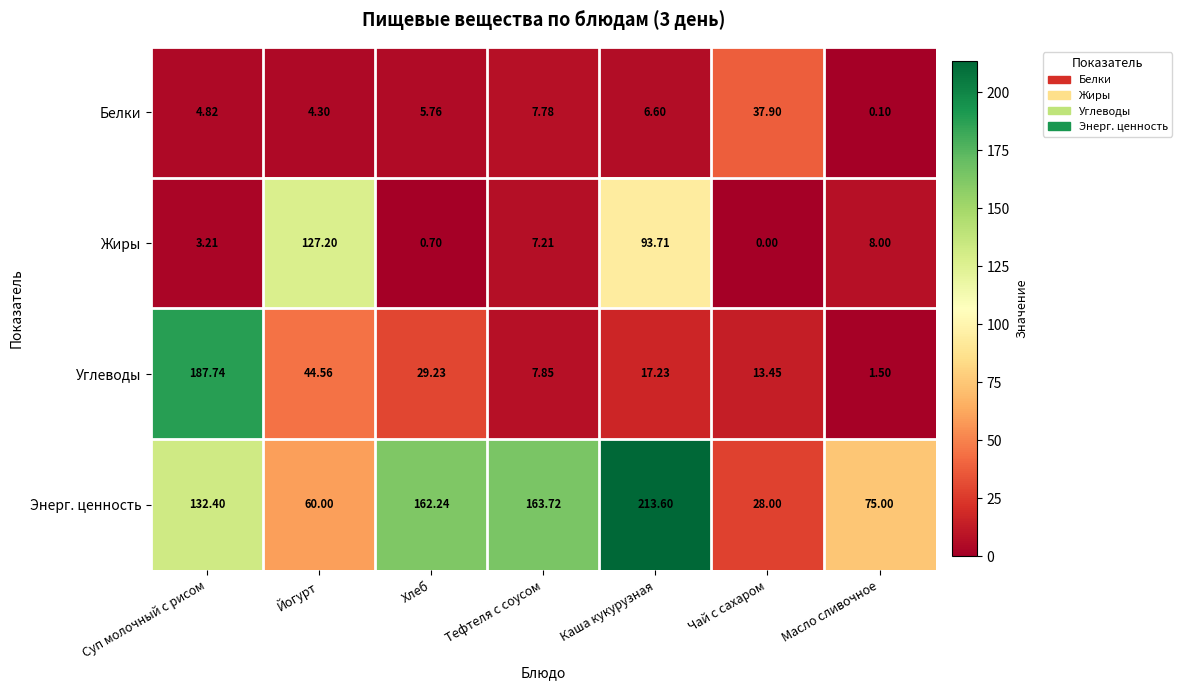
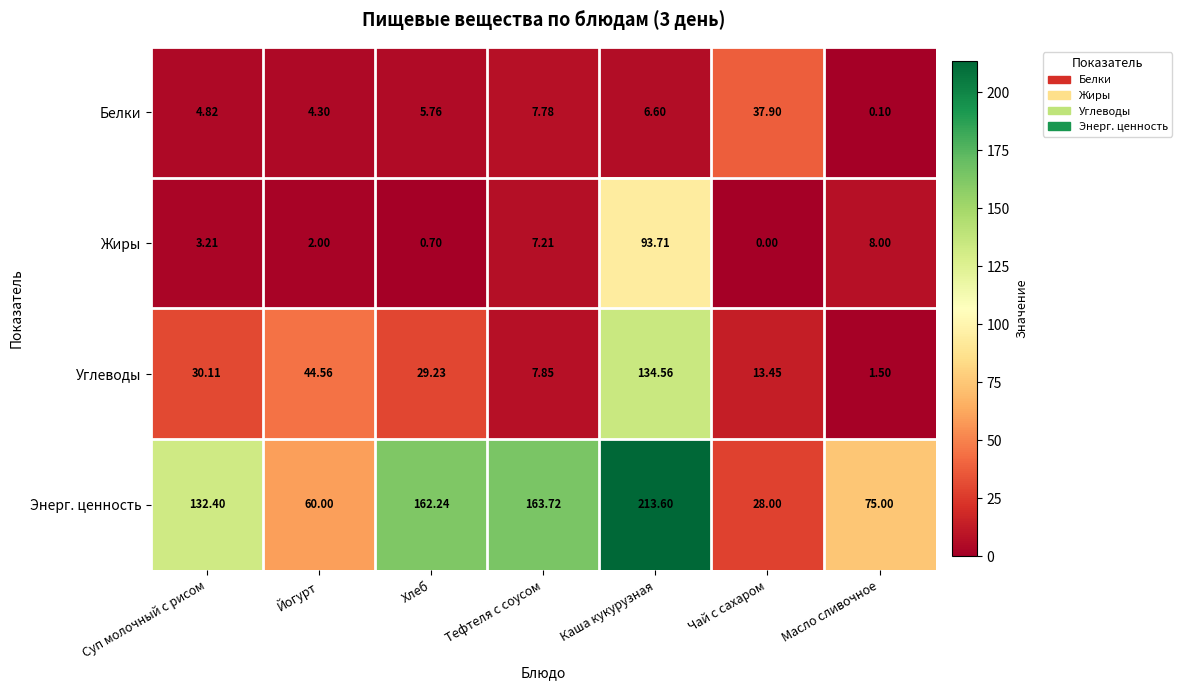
  {
    "Белки": {
      "Суп молочный с рисом": 4.82,
      "Йогурт": 4.30,
      "Хлеб": 5.76,
      "Тефтеля с соусом": 7.78,
      "Каша кукурузная": 6.60,
      "Чай с сахаром": 37.90,
      "Масло сливочное": 0.10
    },
    "Жиры": {
      "Суп молочный с рисом": 3.21,
-     "Йогурт": 127.20,
+     "Йогурт": 2.00,
      "Хлеб": 0.70,
      "Тефтеля с соусом": 7.21,
      "Каша кукурузная": 93.71,
      "Чай с сахаром": 0.00,
      "Масло сливочное": 8.00
    },
    "Углеводы": {
-     "Суп молочный с рисом": 187.74,
+     "Суп молочный с рисом": 30.11,
      "Йогурт": 44.56,
      "Хлеб": 29.23,
      "Тефтеля с соусом": 7.85,
-     "Каша кукурузная": 17.23,
+     "Каша кукурузная": 134.56,
      "Чай с сахаром": 13.45,
      "Масло сливочное": 1.50
    },
    "Энерг. ценность": {
      "Суп молочный с рисом": 132.40,
      "Йогурт": 60.00,
      "Хлеб": 162.24,
      "Тефтеля с соусом": 163.72,
      "Каша кукурузная": 213.60,
      "Чай с сахаром": 28.00,
      "Масло сливочное": 75.00
    }
  }
